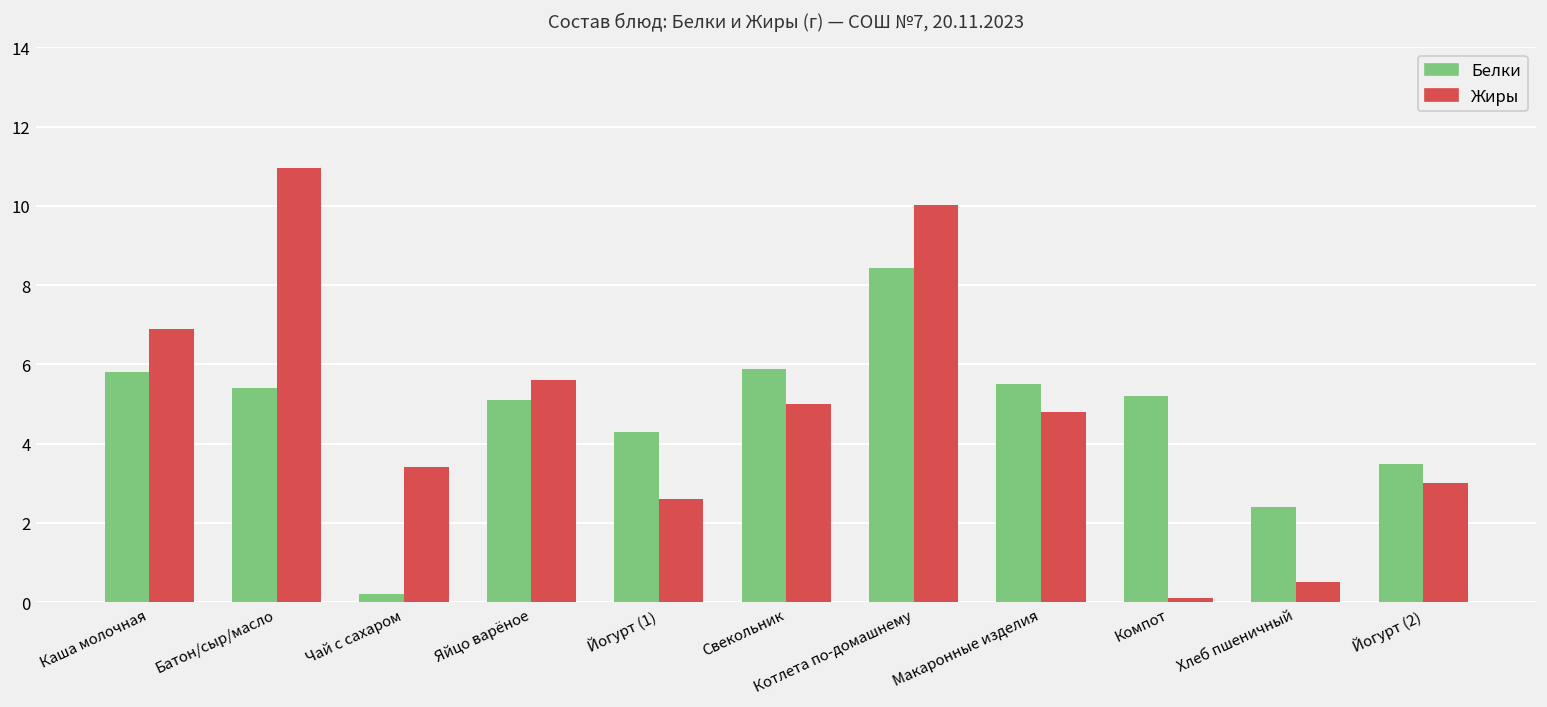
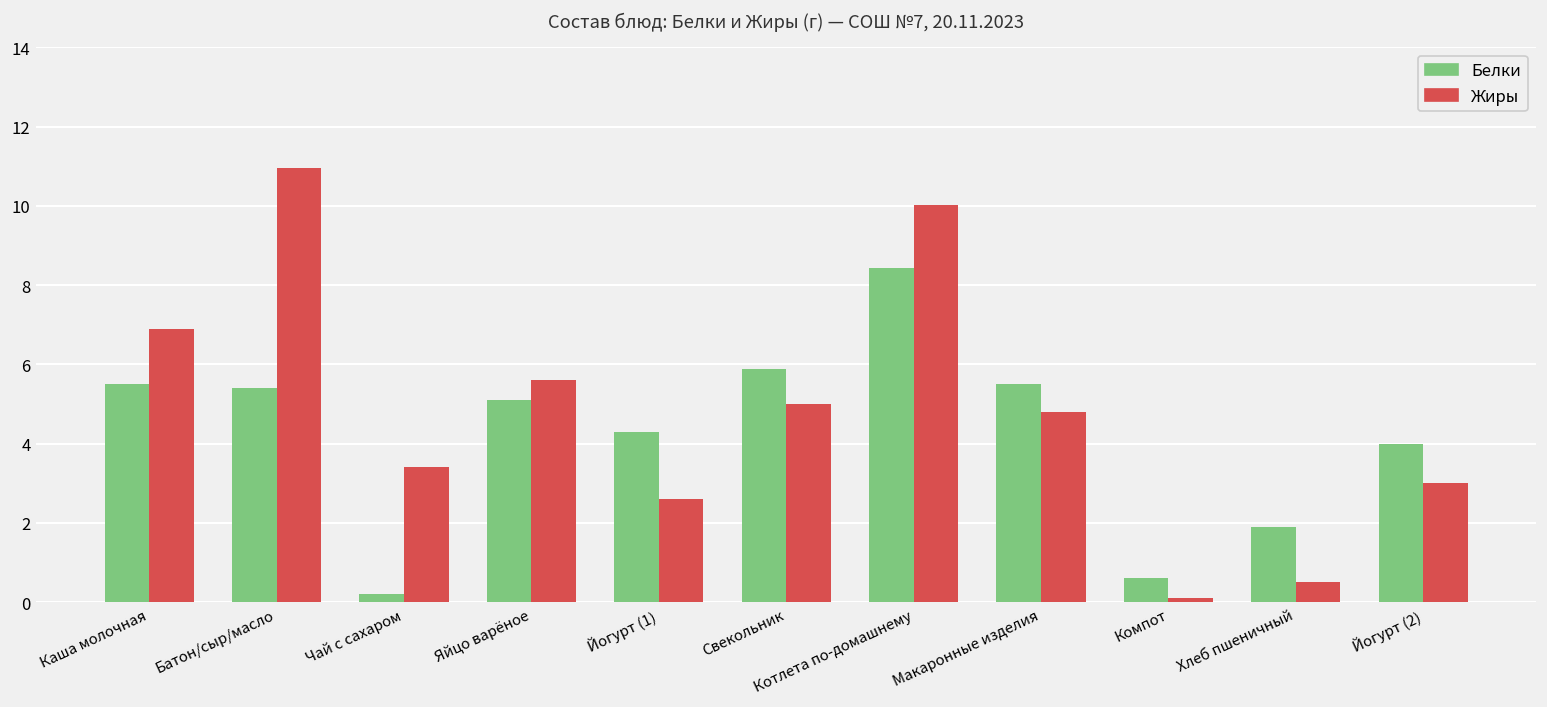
  {
    "Белки": {
-     "Каша молочная": 5.8,
+     "Каша молочная": 5.5,
      "Батон/сыр/масло": 5.4,
      "Чай с сахаром": 0.2,
      "Яйцо варёное": 5.1,
      "Йогурт (1)": 4.3,
      "Свекольник": 5.9,
      "Котлета по-домашнему": 8.4,
      "Макаронные изделия": 5.5,
-     "Компот": 5.2,
-     "Хлеб пшеничный": 2.4,
-     "Йогурт (2)": 3.5
+     "Компот": 0.6,
+     "Хлеб пшеничный": 1.9,
+     "Йогурт (2)": 4.0
    },
    "Жиры": {
      "Каша молочная": 6.9,
      "Батон/сыр/масло": 11.0,
      "Чай с сахаром": 3.4,
      "Яйцо варёное": 5.6,
      "Йогурт (1)": 2.6,
      "Свекольник": 5.0,
      "Котлета по-домашнему": 10.0,
      "Макаронные изделия": 4.8,
      "Компот": 0.1,
      "Хлеб пшеничный": 0.5,
      "Йогурт (2)": 3.0
    }
  }
